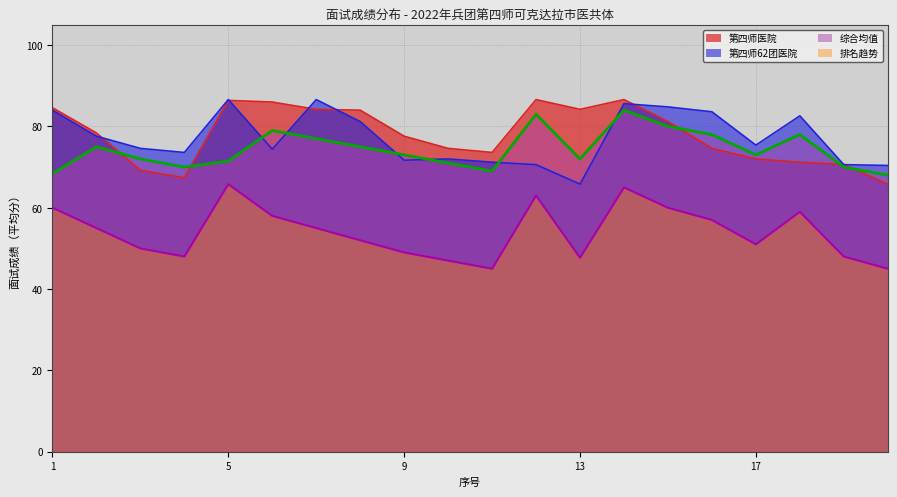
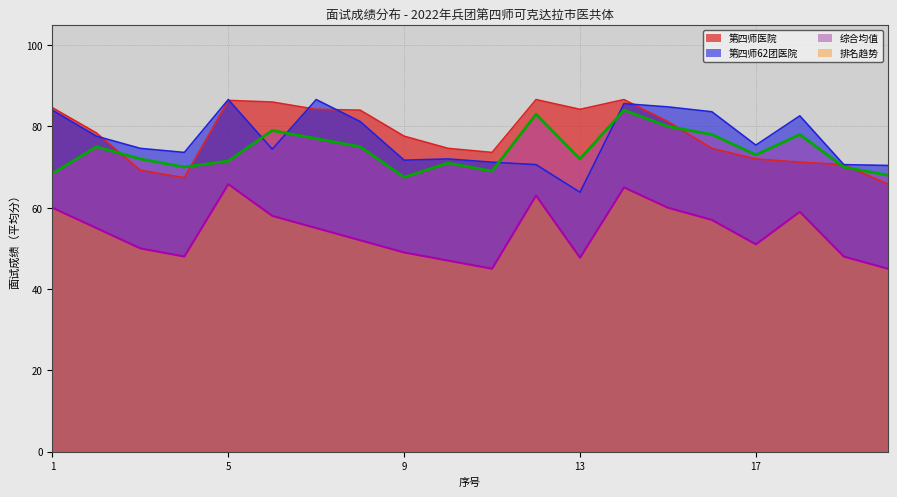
  {
    "第四师医院": {
      "9": 78,
      "13": 84,
      "17": 72
    },
    "第四师62团医院": {
      "9": 72,
-     "13": 66,
+     "13": 64,
      "17": 75
    },
    "综合均值": {
      "1": 68,
      "5": 72,
-     "9": 73,
+     "9": 68,
      "13": 72,
      "17": 73
    },
    "排名趋势": {
      "1": 60,
      "5": 66,
      "9": 49,
      "13": 48,
      "17": 51
    }
  }
